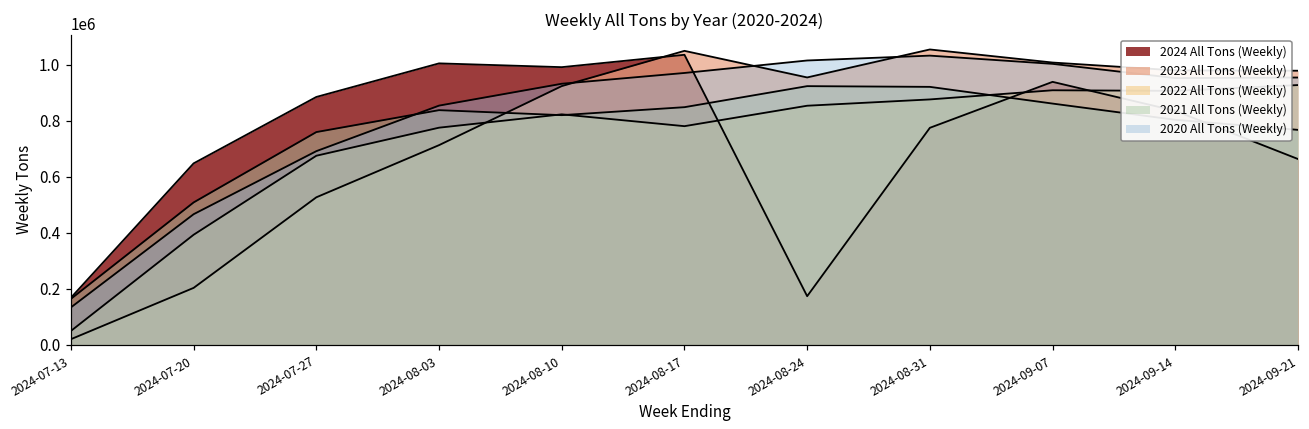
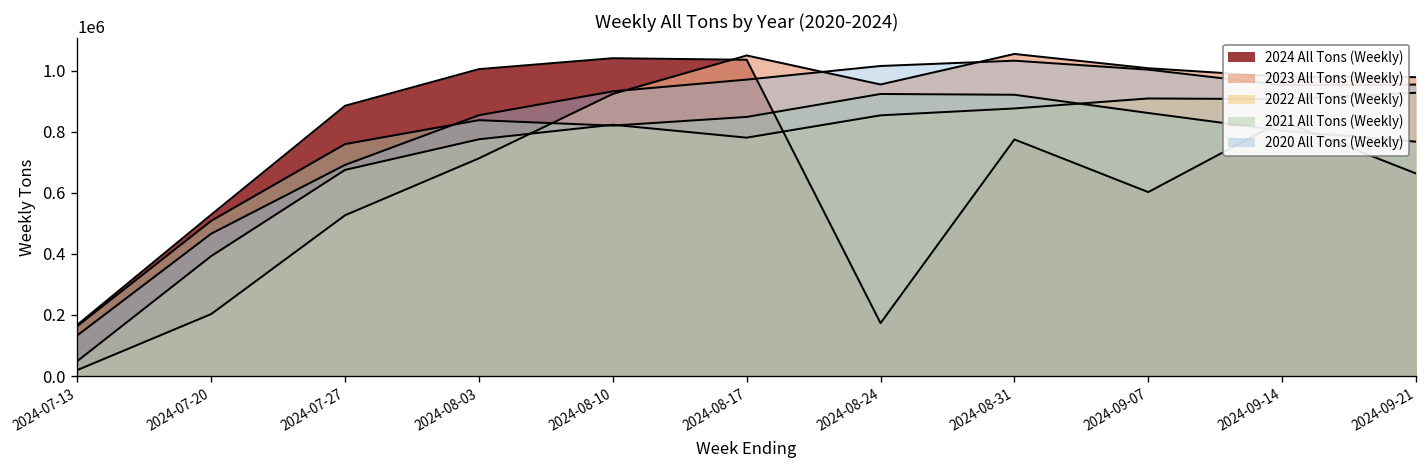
  {
    "2024 All Tons (Weekly)": {
-     "2024-07-20": 650000,
+     "2024-07-20": 530000,
      "2024-07-27": 880000,
      "2024-08-03": 1000000,
-     "2024-08-10": 990000,
+     "2024-08-10": 1040000,
      "2024-08-17": 1040000,
      "2024-08-24": 170000,
      "2024-08-31": 770000,
-     "2024-09-07": 940000,
+     "2024-09-07": 600000,
      "2024-09-21": 660000
    }
  }
